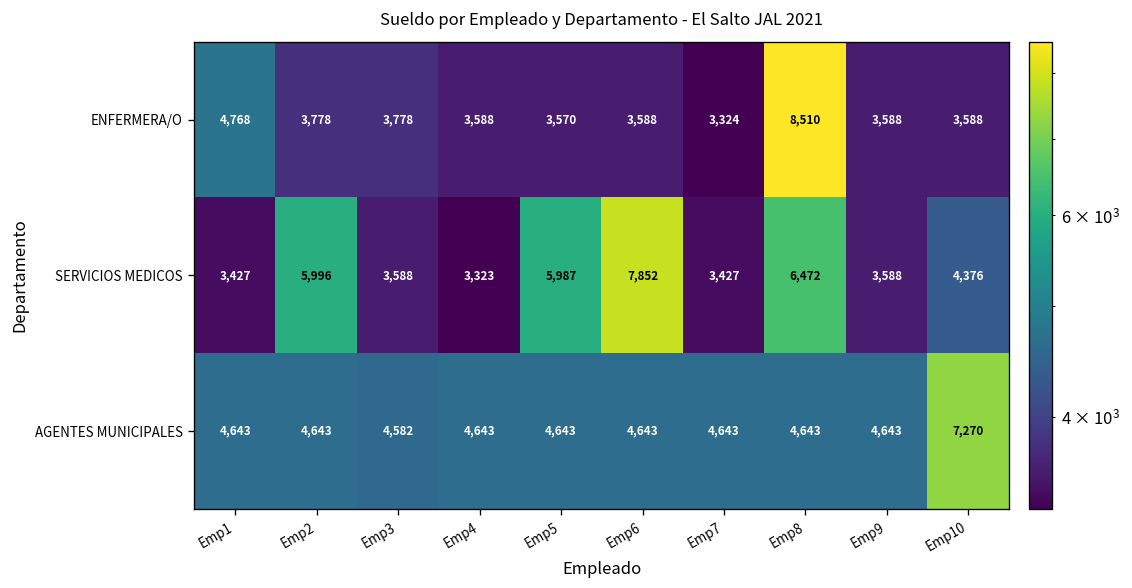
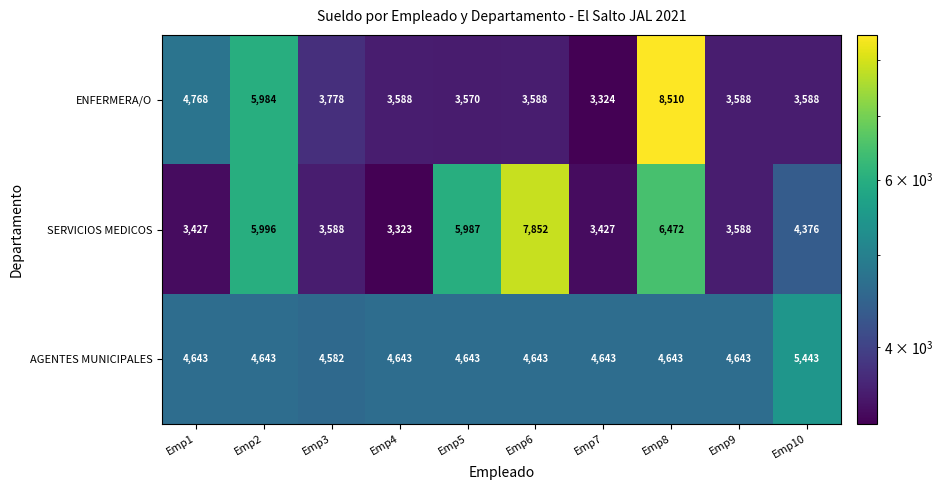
  {
    "ENFERMERA/O": {
      "Emp1": "4,768",
-     "Emp2": "3,778",
+     "Emp2": "5,984",
      "Emp3": "3,778",
      "Emp4": "3,588",
      "Emp5": "3,570",
      "Emp6": "3,588",
      "Emp7": "3,324",
      "Emp8": "8,510",
      "Emp9": "3,588",
      "Emp10": "3,588"
    },
    "SERVICIOS MEDICOS": {
      "Emp1": "3,427",
      "Emp2": "5,996",
      "Emp3": "3,588",
      "Emp4": "3,323",
      "Emp5": "5,987",
      "Emp6": "7,852",
      "Emp7": "3,427",
      "Emp8": "6,472",
      "Emp9": "3,588",
      "Emp10": "4,376"
    },
    "AGENTES MUNICIPALES": {
      "Emp1": "4,643",
      "Emp2": "4,643",
      "Emp3": "4,582",
      "Emp4": "4,643",
      "Emp5": "4,643",
      "Emp6": "4,643",
      "Emp7": "4,643",
      "Emp8": "4,643",
      "Emp9": "4,643",
-     "Emp10": "7,270"
+     "Emp10": "5,443"
    }
  }
